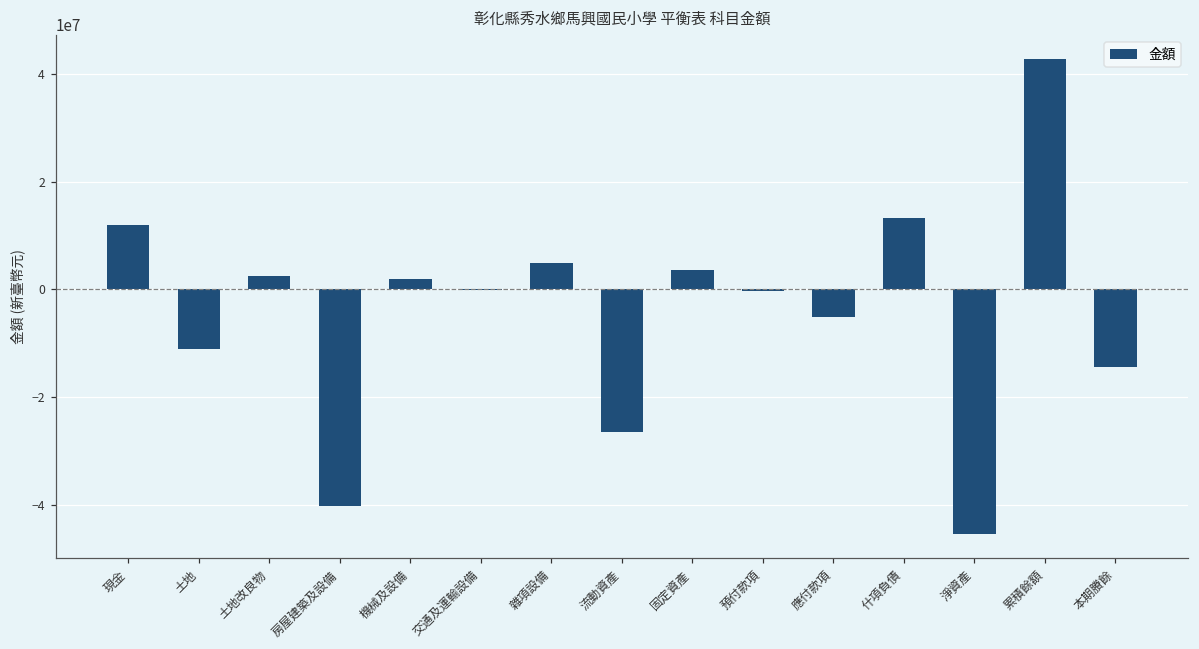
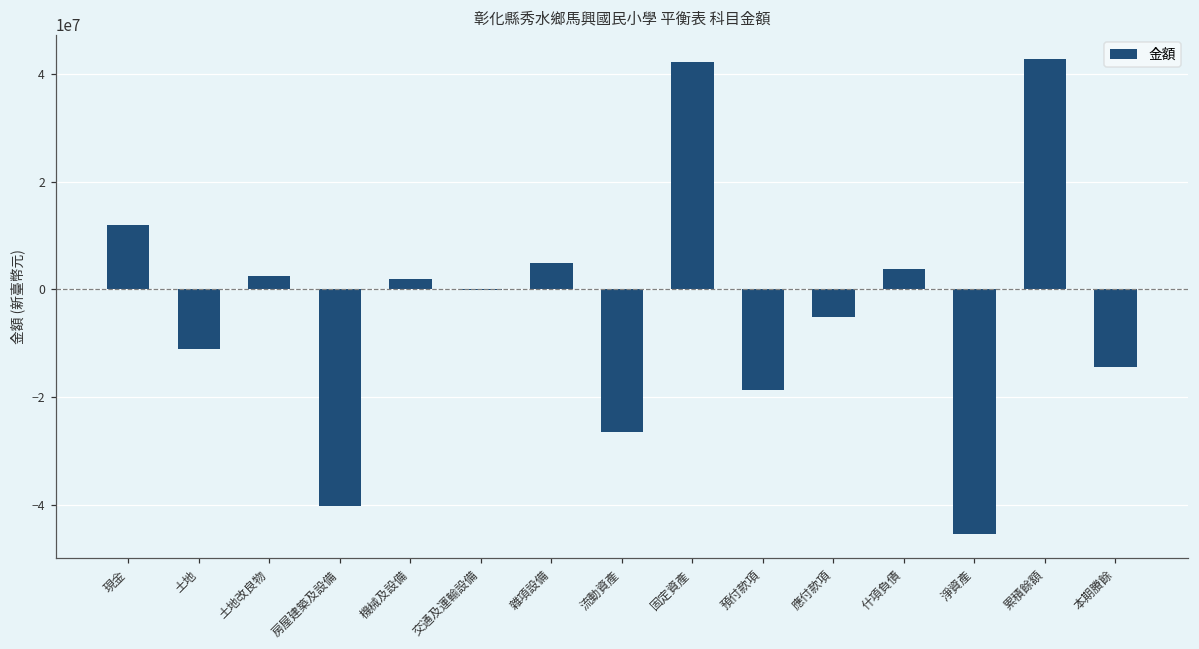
  {
    "現金": 12000000,
    "土地": -11000000,
    "土地改良物": 3000000,
    "房屋建築及設備": -40000000,
    "機械及設備": 2000000,
    "雜項設備": 5000000,
    "流動資產": -27000000,
-   "固定資產": 4000000,
-   "預付款項": 0,
+   "固定資產": 42000000,
+   "預付款項": -19000000,
    "應付款項": -5000000,
-   "什項負債": 13000000,
+   "什項負債": 4000000,
    "淨資產": -46000000,
    "累積餘額": 43000000,
    "本期賸餘": -14000000
  }
